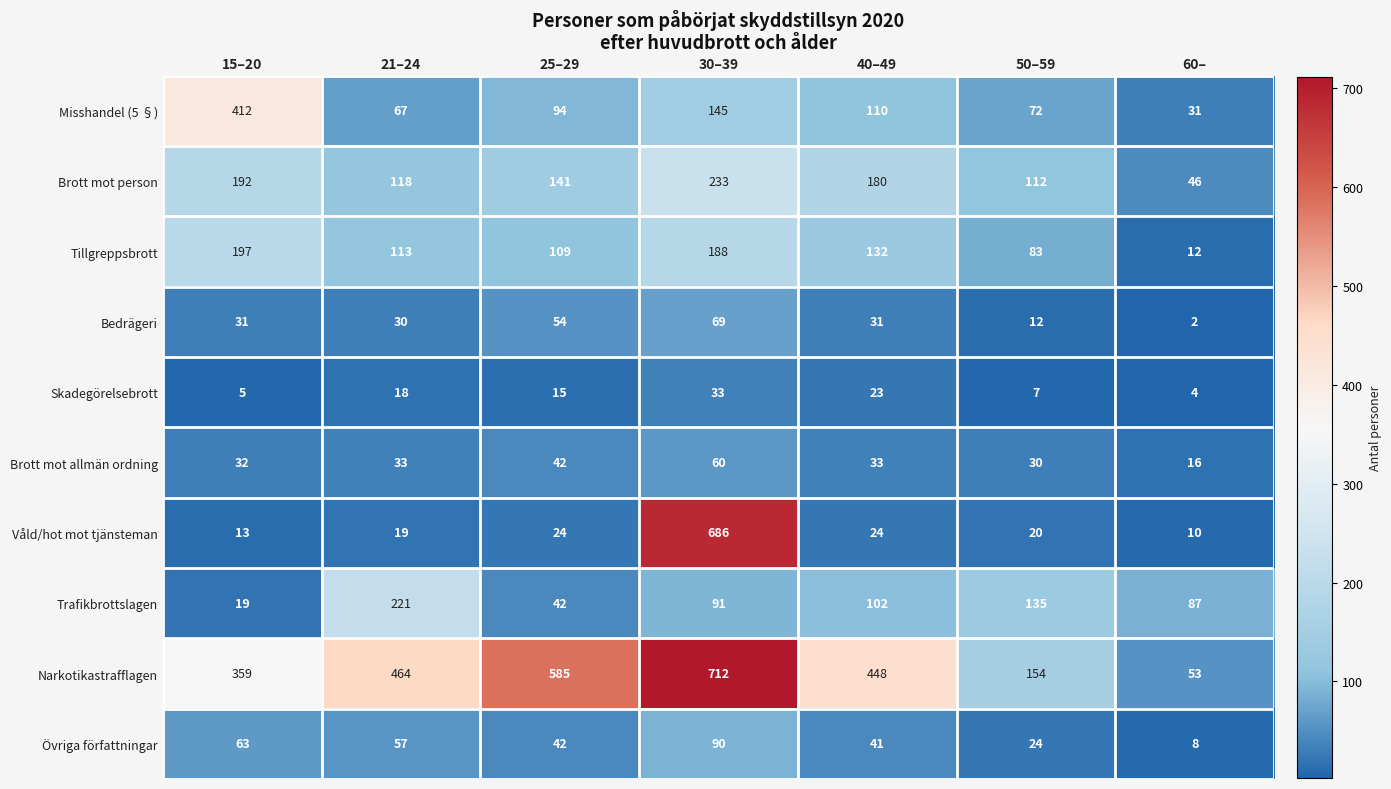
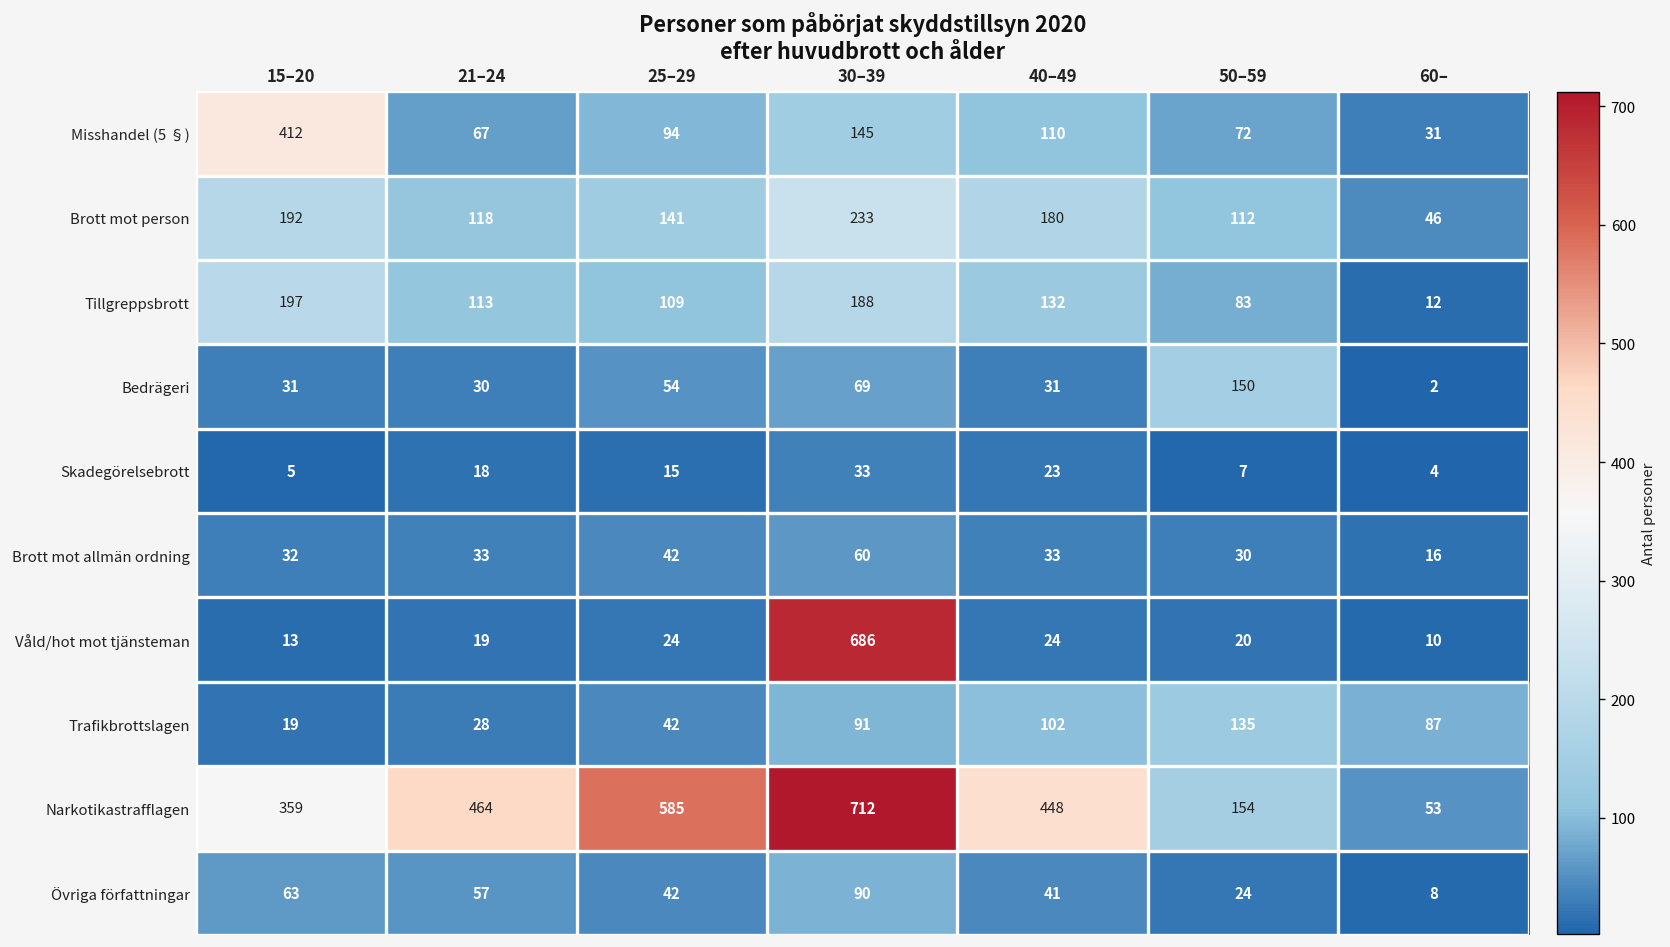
  {
    "Misshandel (5 §)": {
      "15–20": 412,
      "21–24": 67,
      "25–29": 94,
      "30–39": 145,
      "40–49": 110,
      "50–59": 72,
      "60–": 31
    },
    "Brott mot person": {
      "15–20": 192,
      "21–24": 118,
      "25–29": 141,
      "30–39": 233,
      "40–49": 180,
      "50–59": 112,
      "60–": 46
    },
    "Tillgreppsbrott": {
      "15–20": 197,
      "21–24": 113,
      "25–29": 109,
      "30–39": 188,
      "40–49": 132,
      "50–59": 83,
      "60–": 12
    },
    "Bedrägeri": {
      "15–20": 31,
      "21–24": 30,
      "25–29": 54,
      "30–39": 69,
      "40–49": 31,
-     "50–59": 12,
+     "50–59": 150,
      "60–": 2
    },
    "Skadegörelsebrott": {
      "15–20": 5,
      "21–24": 18,
      "25–29": 15,
      "30–39": 33,
      "40–49": 23,
      "50–59": 7,
      "60–": 4
    },
    "Brott mot allmän ordning": {
      "15–20": 32,
      "21–24": 33,
      "25–29": 42,
      "30–39": 60,
      "40–49": 33,
      "50–59": 30,
      "60–": 16
    },
    "Våld/hot mot tjänsteman": {
      "15–20": 13,
      "21–24": 19,
      "25–29": 24,
      "30–39": 686,
      "40–49": 24,
      "50–59": 20,
      "60–": 10
    },
    "Trafikbrottslagen": {
      "15–20": 19,
-     "21–24": 221,
+     "21–24": 28,
      "25–29": 42,
      "30–39": 91,
      "40–49": 102,
      "50–59": 135,
      "60–": 87
    },
    "Narkotikastrafflagen": {
      "15–20": 359,
      "21–24": 464,
      "25–29": 585,
      "30–39": 712,
      "40–49": 448,
      "50–59": 154,
      "60–": 53
    },
    "Övriga författningar": {
      "15–20": 63,
      "21–24": 57,
      "25–29": 42,
      "30–39": 90,
      "40–49": 41,
      "50–59": 24,
      "60–": 8
    }
  }
